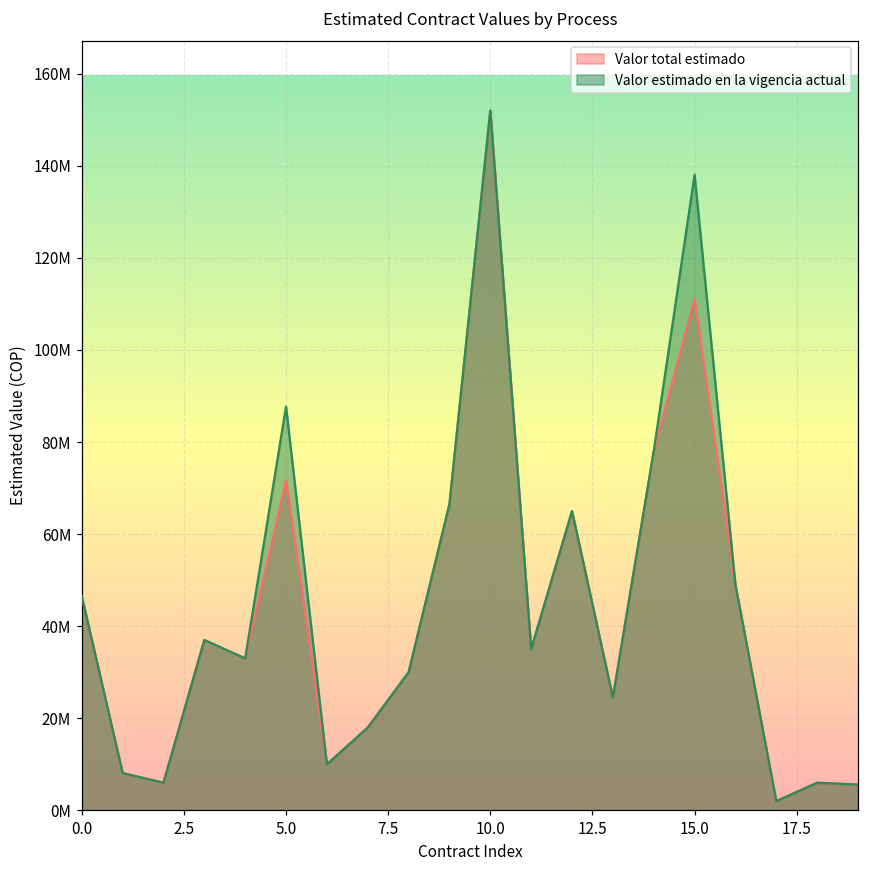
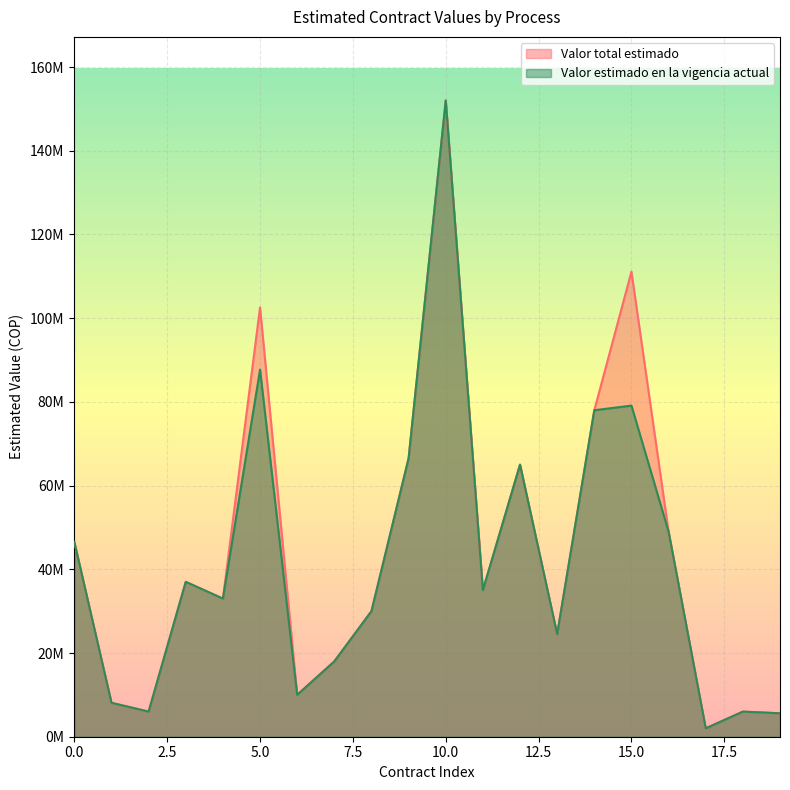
  {
    "Valor total estimado": {
-     "5.0": 72000000,
+     "5.0": 103000000,
      "15.0": 111000000
    },
    "Valor estimado en la vigencia actual": {
      "5.0": 88000000,
-     "15.0": 138000000
+     "15.0": 79000000
    }
  }
